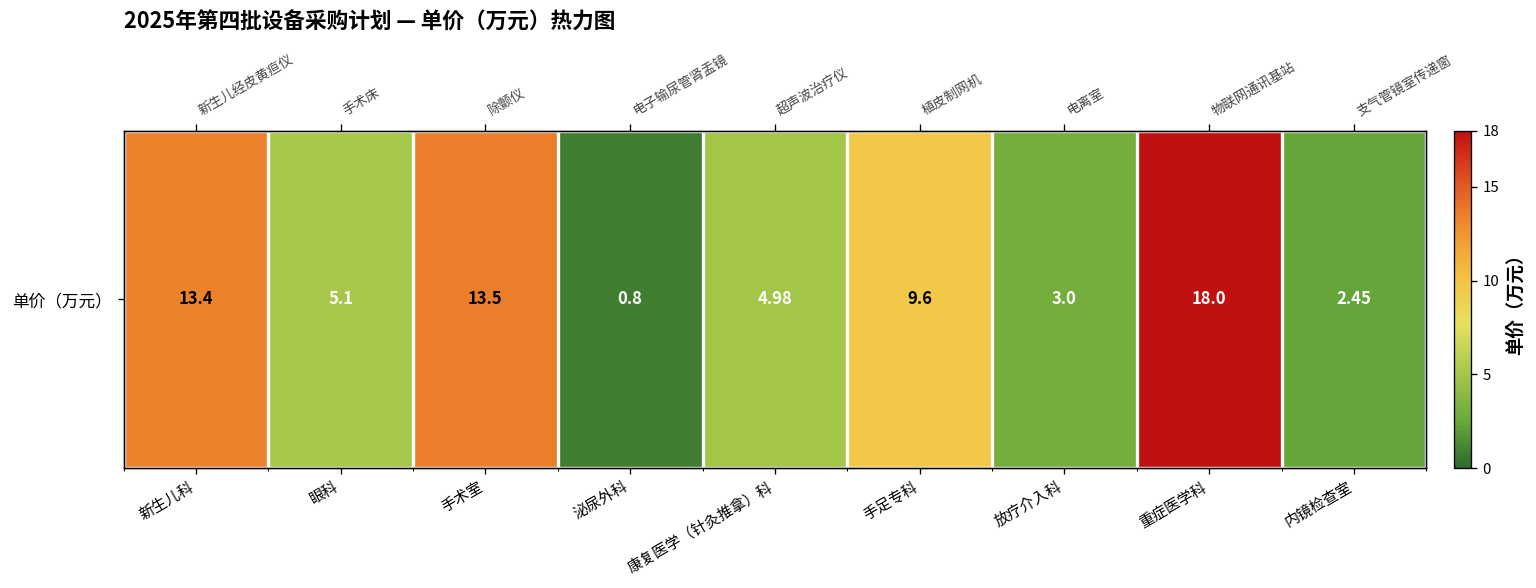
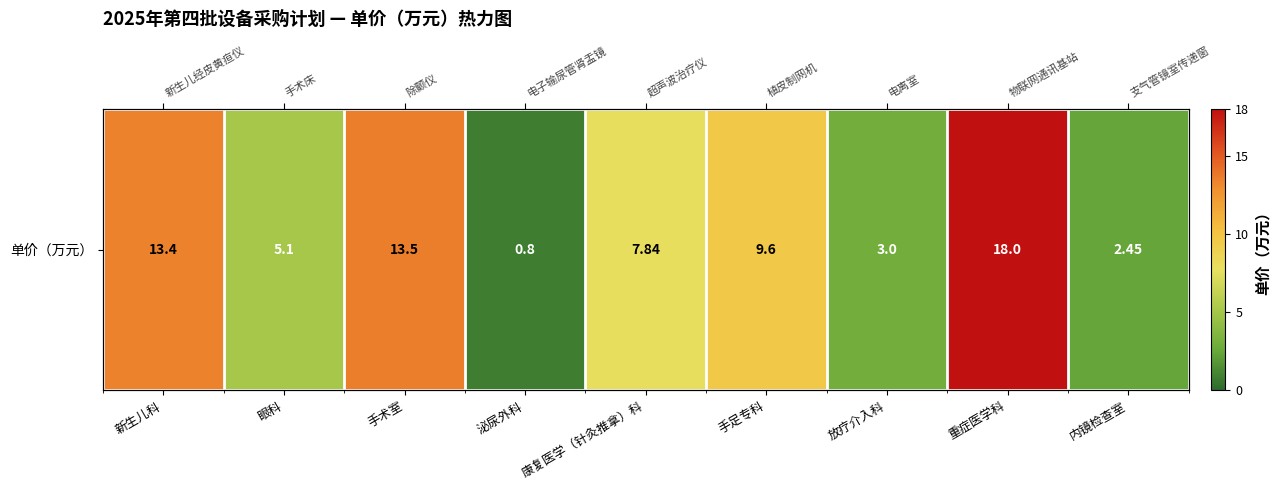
  {
    "单价（万元）": {
      "新生儿科": 13.4,
      "眼科": 5.1,
      "手术室": 13.5,
      "泌尿外科": 0.8,
-     "康复医学（针灸推拿）科": 4.98,
+     "康复医学（针灸推拿）科": 7.84,
      "手足专科": 9.6,
      "放疗介入科": 3.0,
      "重症医学科": 18.0,
      "内镜检查室": 2.45
    }
  }
